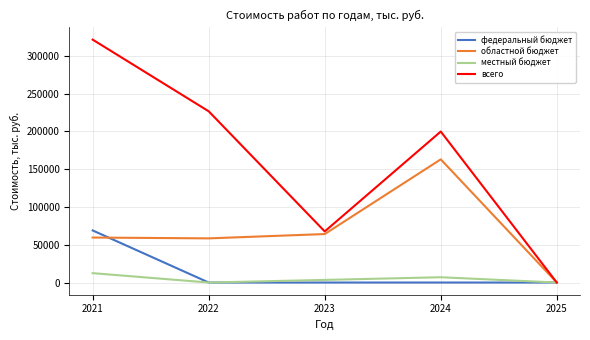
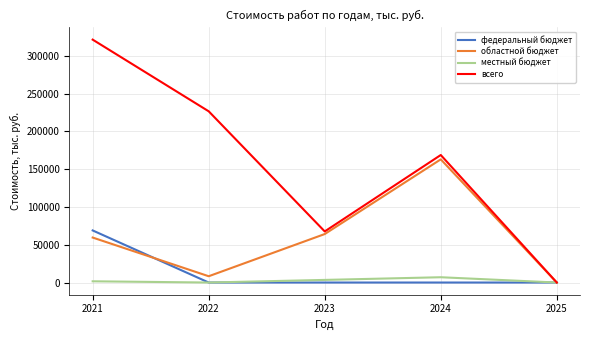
  {
    "федеральный бюджет": {
      "2021": 70000,
      "2023": 0,
      "2024": 0
    },
    "областной бюджет": {
      "2021": 60000,
-     "2022": 60000,
+     "2022": 10000,
      "2023": 60000,
      "2024": 160000
    },
    "местный бюджет": {
-     "2021": 10000,
+     "2021": 0,
      "2023": 0,
      "2024": 10000
    },
    "всего": {
      "2021": 320000,
      "2022": 230000,
      "2023": 70000,
-     "2024": 200000
+     "2024": 170000
    }
  }
